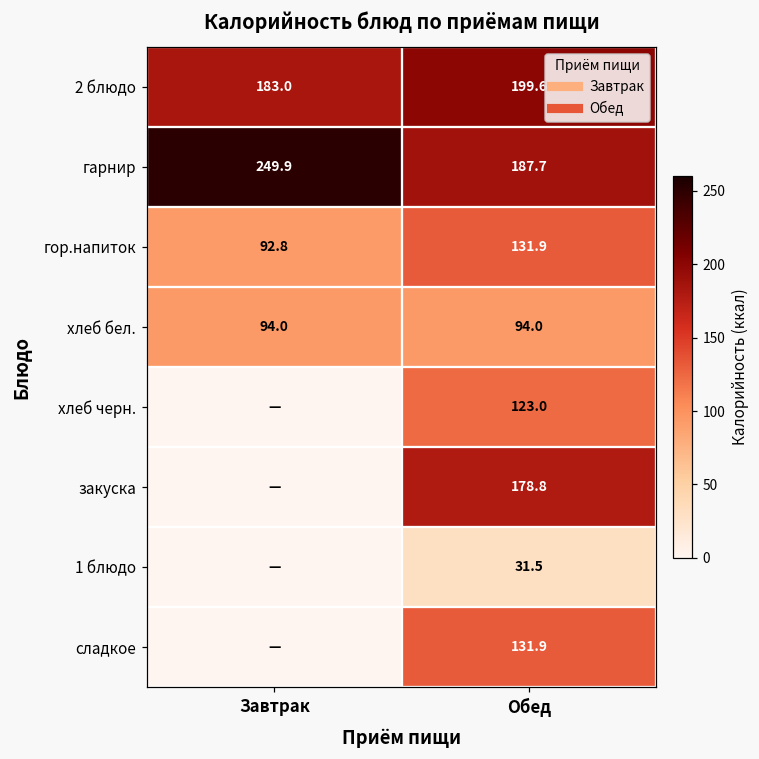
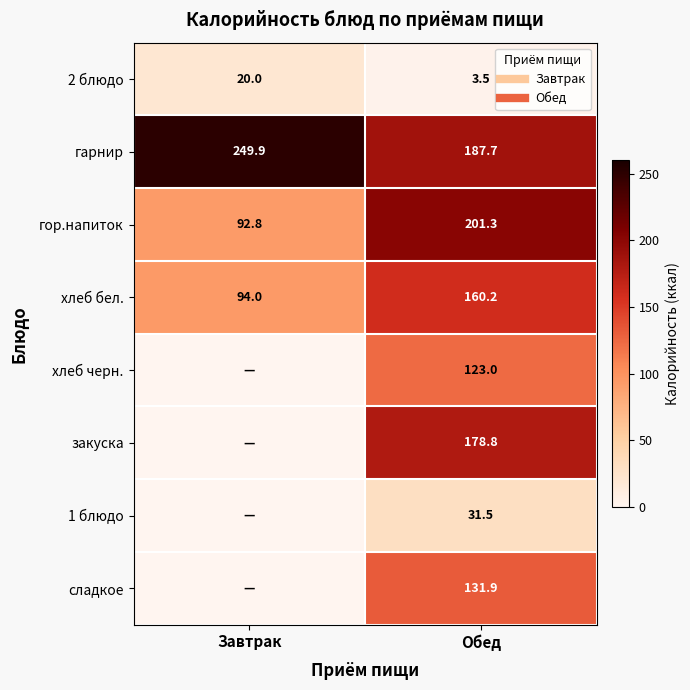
  {
    "2 блюдо": {
-     "Завтрак": 183.0,
-     "Обед": 199.6
+     "Завтрак": 20.0,
+     "Обед": 3.5
    },
    "гарнир": {
      "Завтрак": 249.9,
      "Обед": 187.7
    },
    "гор.напиток": {
      "Завтрак": 92.8,
-     "Обед": 131.9
+     "Обед": 201.3
    },
    "хлеб бел.": {
      "Завтрак": 94.0,
-     "Обед": 94.0
+     "Обед": 160.2
    },
    "хлеб черн.": {
      "Обед": 123.0
    },
    "закуска": {
      "Обед": 178.8
    },
    "1 блюдо": {
      "Обед": 31.5
    },
    "сладкое": {
      "Обед": 131.9
    }
  }
